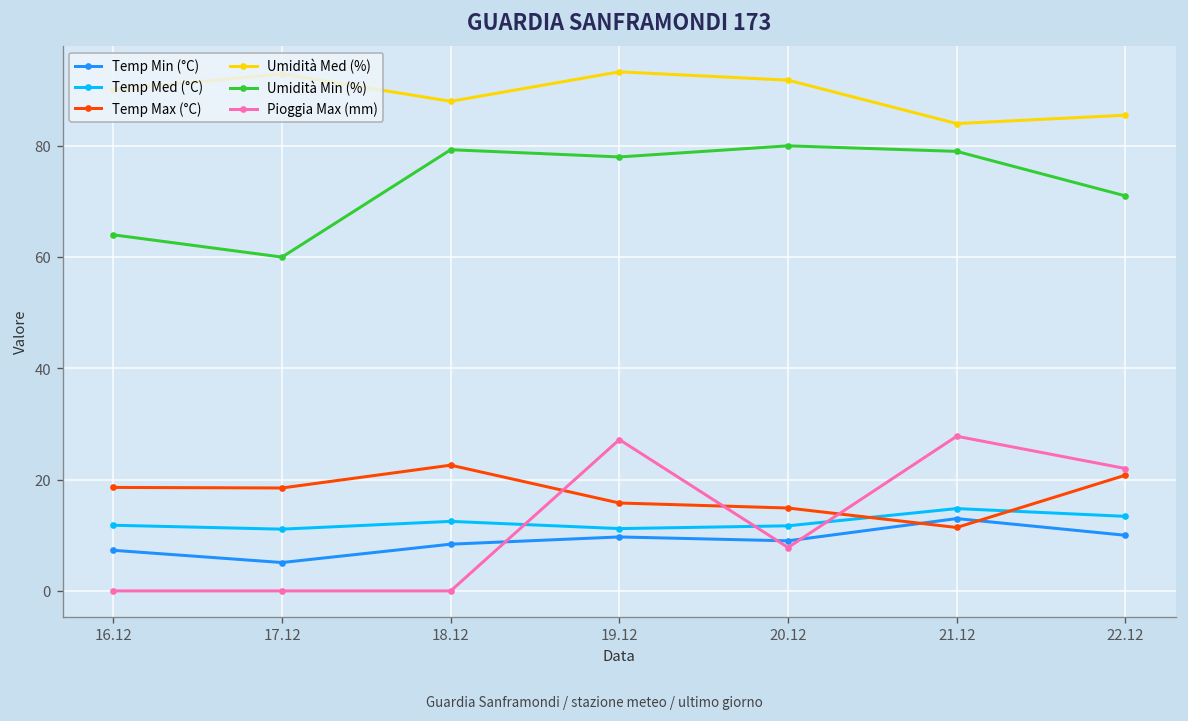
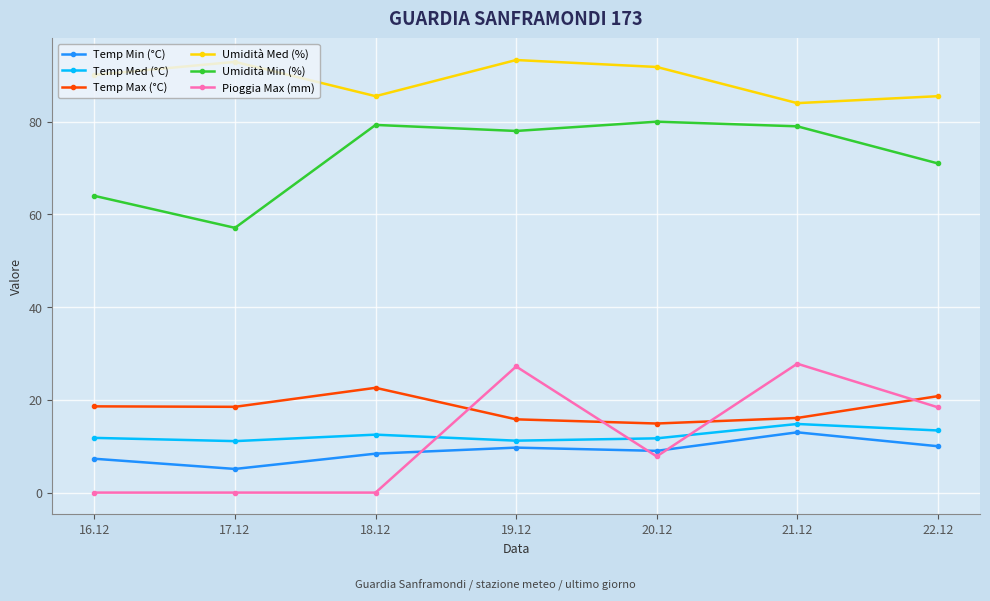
  {
    "Temp Max (°C)": {
      "16.12": 19,
      "17.12": 19,
      "18.12": 23,
      "19.12": 16,
      "20.12": 15,
-     "21.12": 11,
+     "21.12": 16,
      "22.12": 21
    },
    "Umidità Med (%)": {
-     "18.12": 88,
+     "18.12": 86,
      "19.12": 93,
      "20.12": 92,
      "21.12": 84,
      "22.12": 86
    },
    "Umidità Min (%)": {
      "16.12": 64,
-     "17.12": 60,
+     "17.12": 57,
      "18.12": 79,
      "19.12": 78,
      "20.12": 80,
      "21.12": 79,
      "22.12": 71
    },
    "Pioggia Max (mm)": {
      "16.12": 0,
      "17.12": 0,
      "18.12": 0,
      "19.12": 27,
      "20.12": 8,
      "21.12": 28,
-     "22.12": 22
+     "22.12": 18
    }
  }
